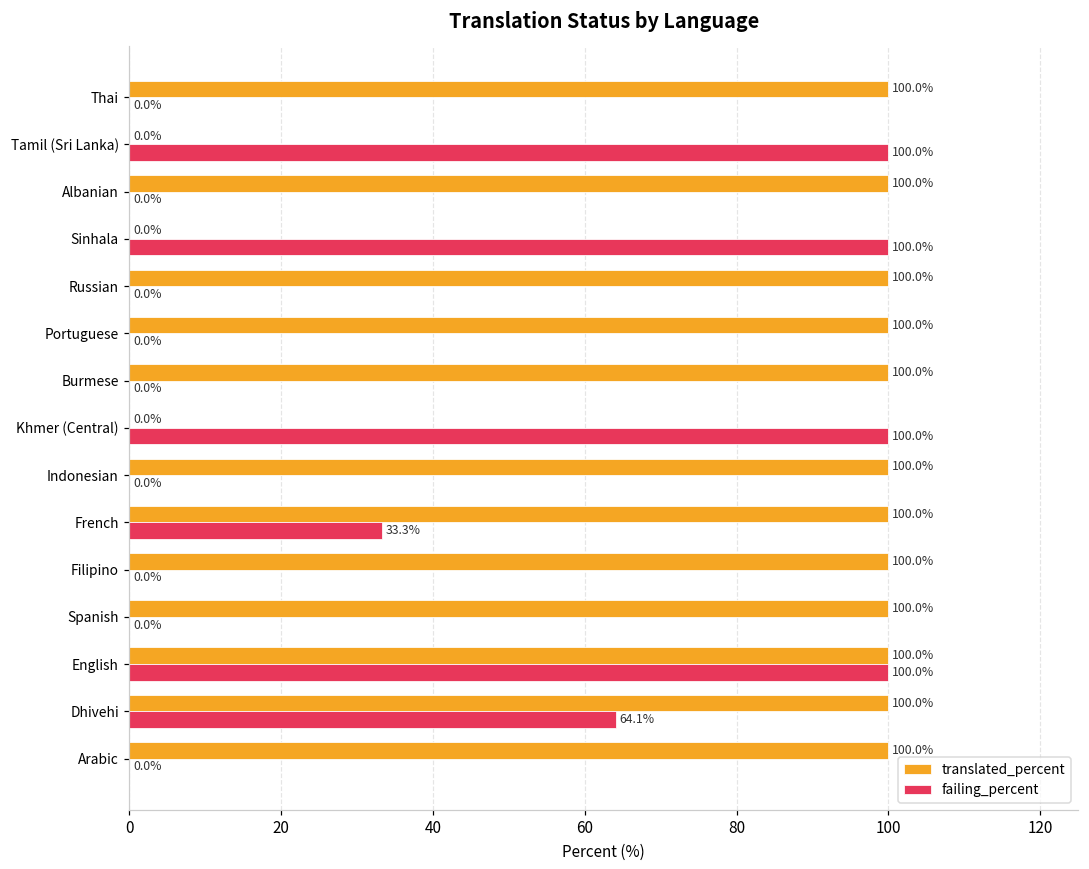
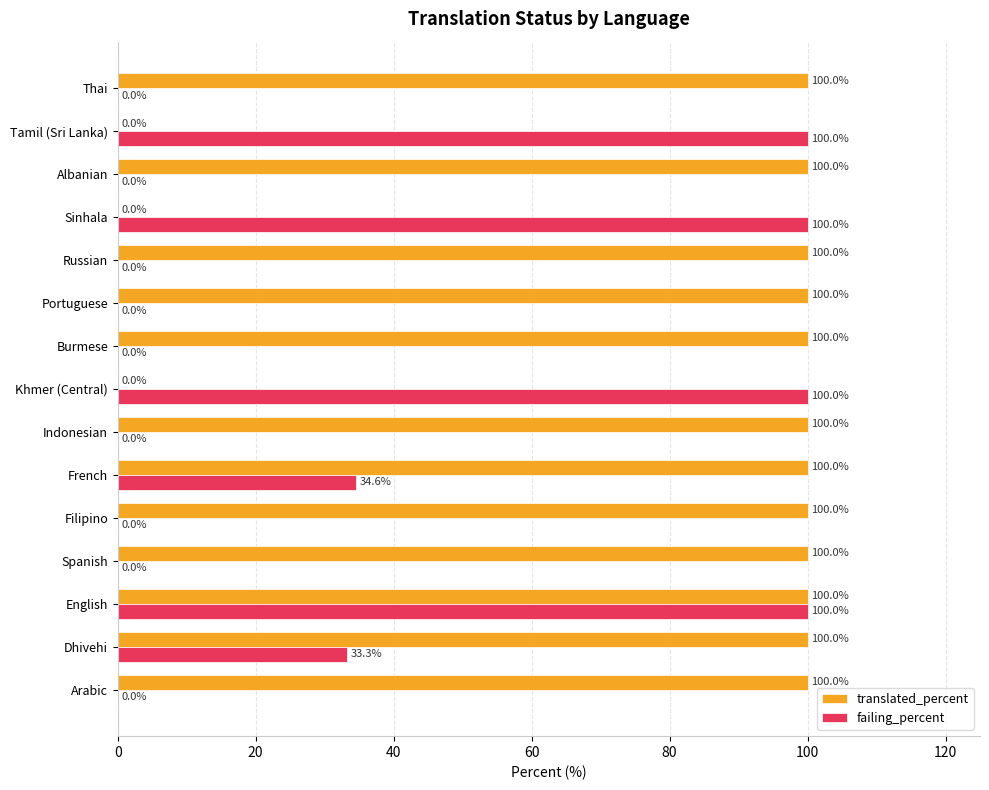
  {
    "translated_percent": {
      "Thai": "100.0%",
      "Tamil (Sri Lanka)": "0.0%",
      "Albanian": "100.0%",
      "Sinhala": "0.0%",
      "Russian": "100.0%",
      "Portuguese": "100.0%",
      "Burmese": "100.0%",
      "Khmer (Central)": "0.0%",
      "Indonesian": "100.0%",
      "French": "100.0%",
      "Filipino": "100.0%",
      "Spanish": "100.0%",
      "English": "100.0%",
      "Dhivehi": "100.0%",
      "Arabic": "100.0%"
    },
    "failing_percent": {
      "Thai": "0.0%",
      "Tamil (Sri Lanka)": "100.0%",
      "Albanian": "0.0%",
      "Sinhala": "100.0%",
      "Russian": "0.0%",
      "Portuguese": "0.0%",
      "Burmese": "0.0%",
      "Khmer (Central)": "100.0%",
      "Indonesian": "0.0%",
-     "French": "33.3%",
+     "French": "34.6%",
      "Filipino": "0.0%",
      "Spanish": "0.0%",
      "English": "100.0%",
-     "Dhivehi": "64.1%",
+     "Dhivehi": "33.3%",
      "Arabic": "0.0%"
    }
  }
